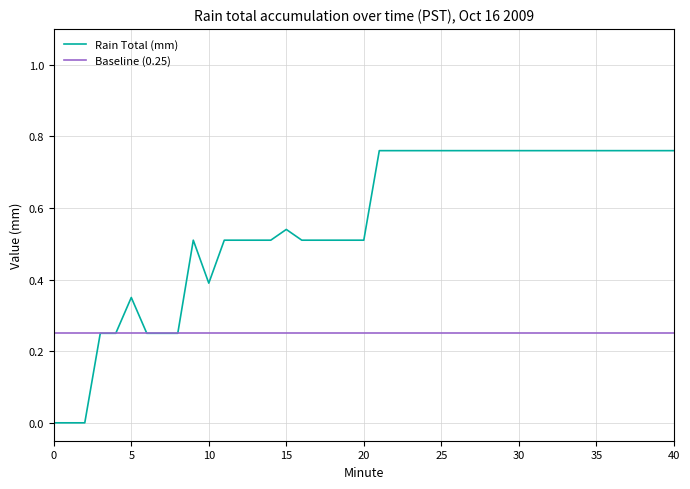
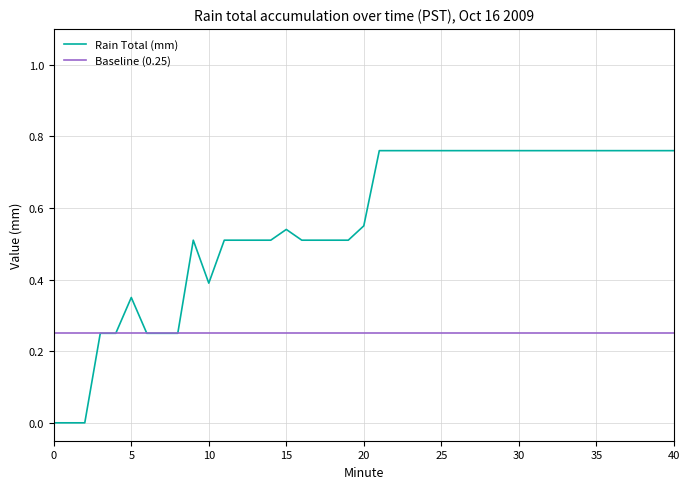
  {
    "Rain Total (mm)": {
      "0": 0.00,
      "5": 0.35,
      "10": 0.39,
      "15": 0.54,
-     "20": 0.51,
+     "20": 0.55,
      "25": 0.76,
      "30": 0.76,
      "35": 0.76,
      "40": 0.76
    },
    "Baseline (0.25)": {
      "0": 0.25,
      "5": 0.25,
      "10": 0.25,
      "15": 0.25,
      "20": 0.25,
      "25": 0.25,
      "30": 0.25,
      "35": 0.25,
      "40": 0.25
    }
  }
